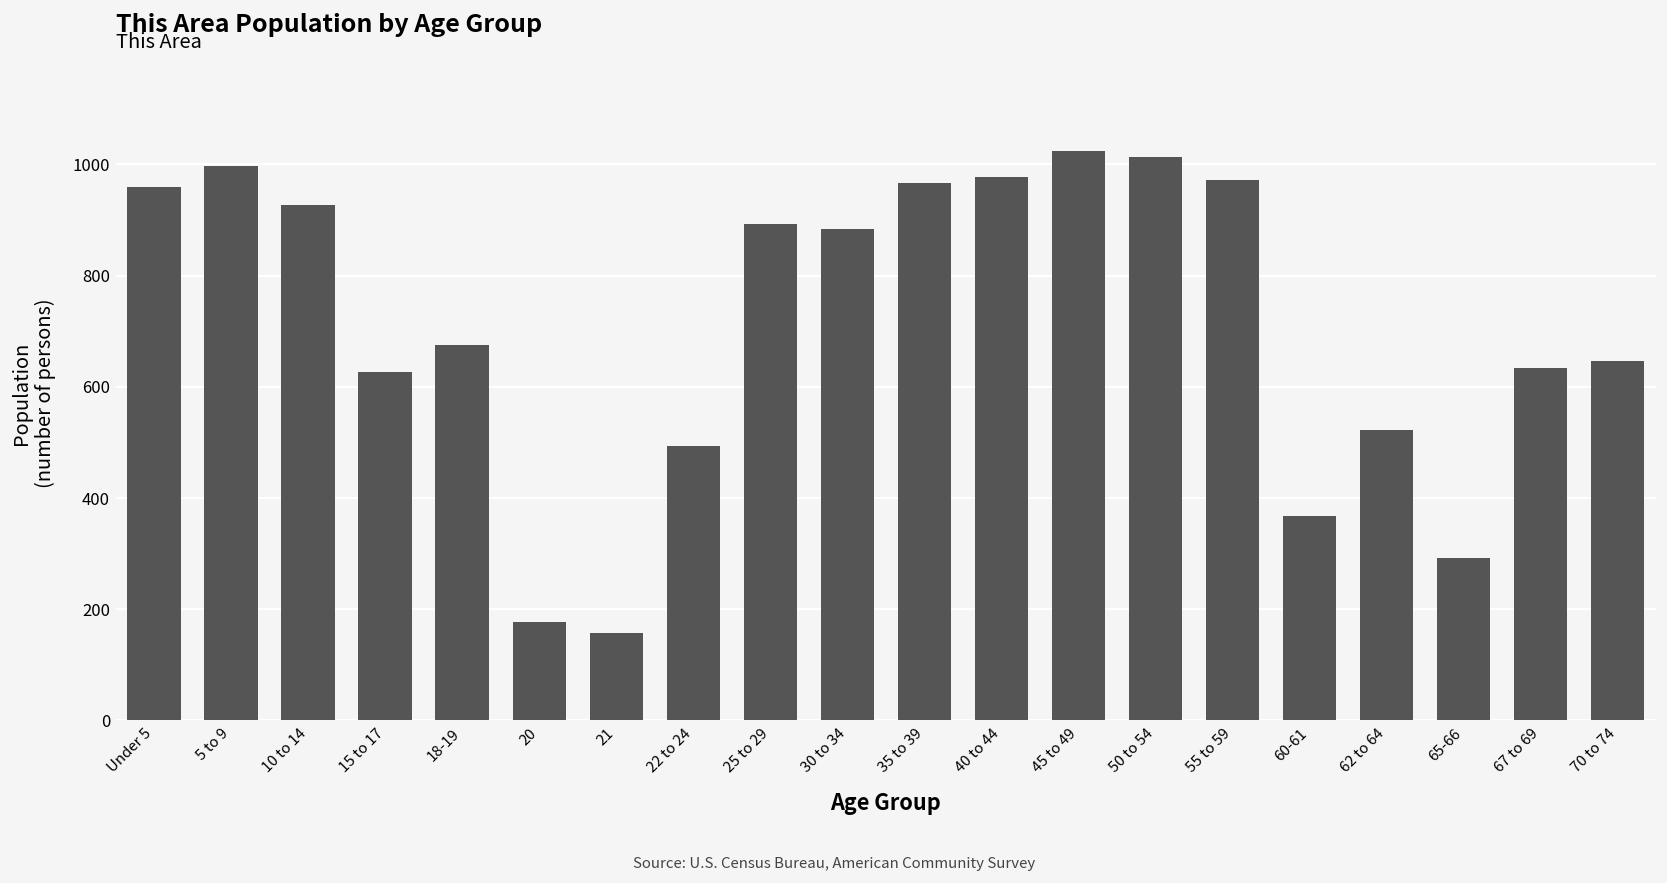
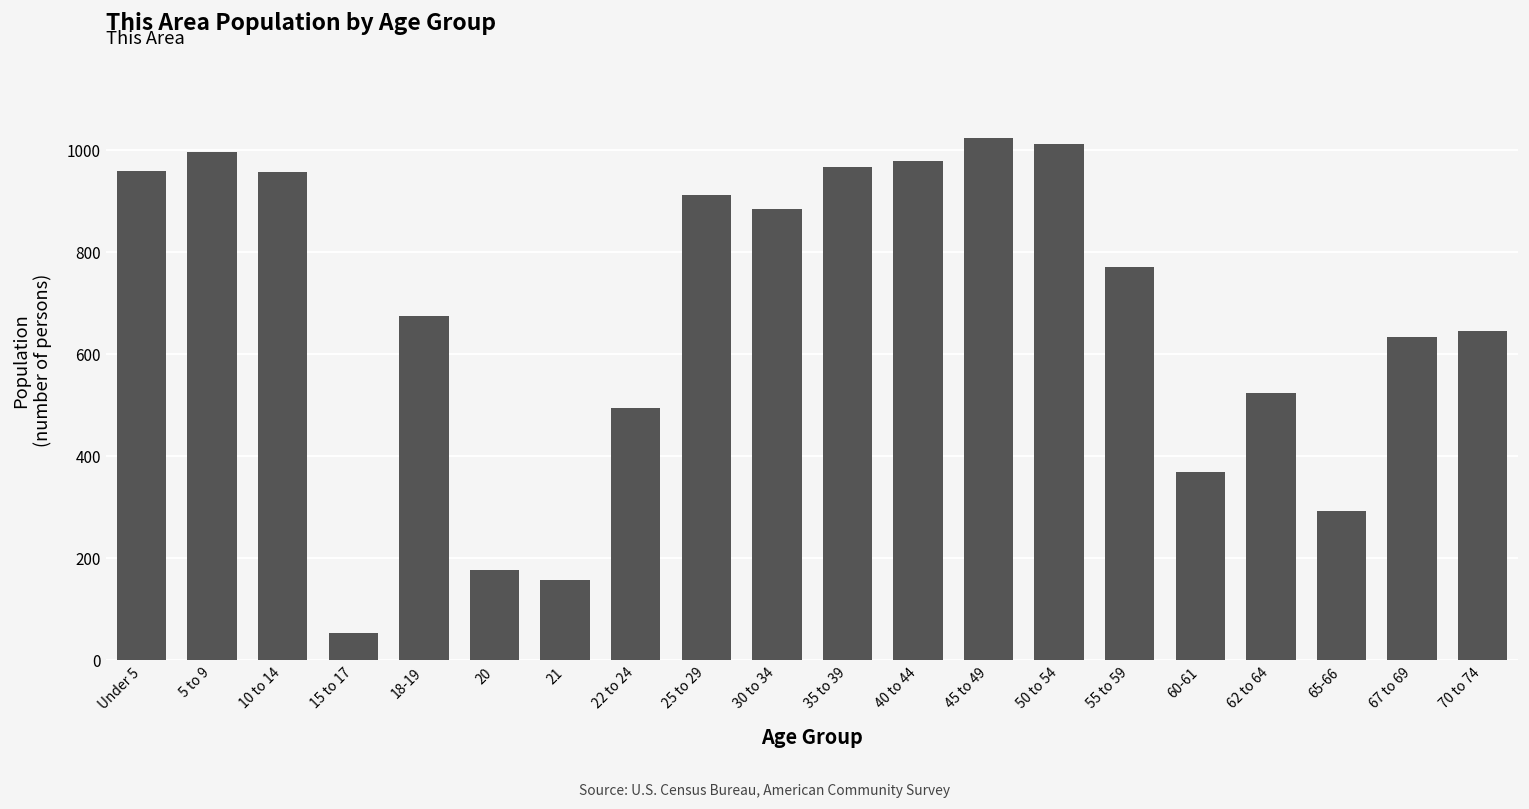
  {
    "Under 5": 960,
    "5 to 9": 1000,
-   "10 to 14": 930,
-   "15 to 17": 630,
+   "10 to 14": 960,
+   "15 to 17": 50,
    "18-19": 680,
    "20": 180,
    "21": 160,
    "22 to 24": 490,
-   "25 to 29": 890,
+   "25 to 29": 910,
    "30 to 34": 880,
    "35 to 39": 970,
    "40 to 44": 980,
    "45 to 49": 1020,
    "50 to 54": 1010,
-   "55 to 59": 970,
+   "55 to 59": 770,
    "60-61": 370,
    "62 to 64": 520,
    "65-66": 290,
    "67 to 69": 630,
    "70 to 74": 650
  }
